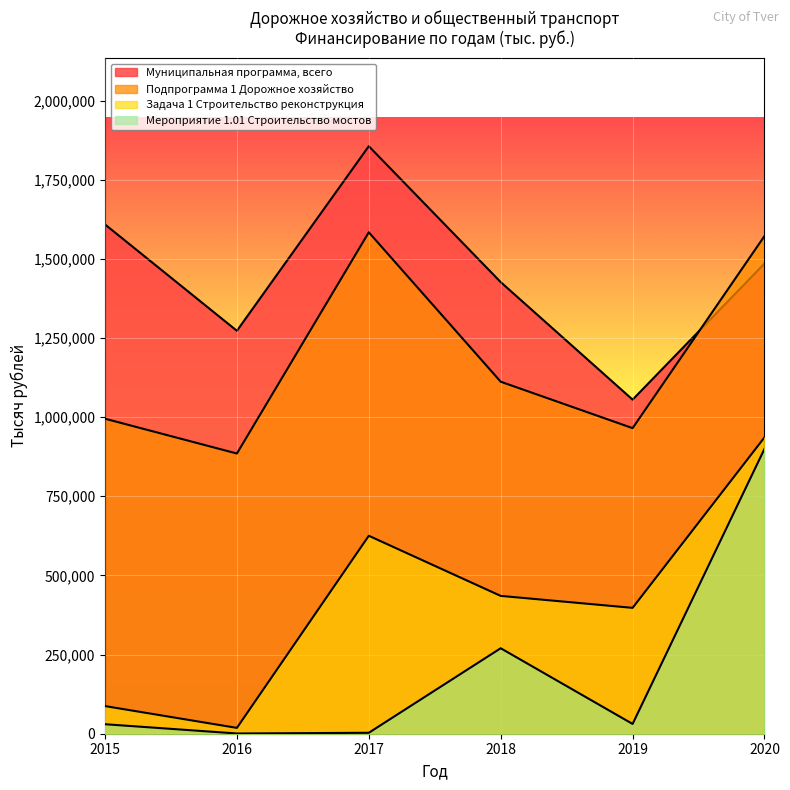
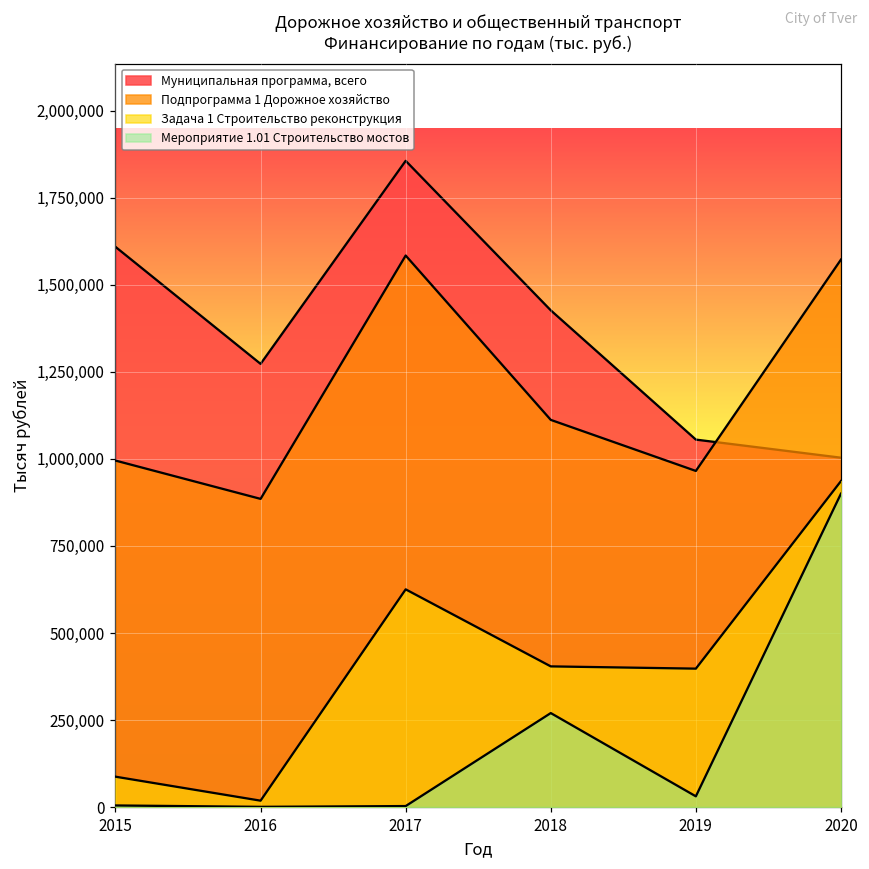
  {
    "Муниципальная программа, всего": {
      "2015": "1,610,000",
      "2016": "1,270,000",
      "2017": "1,860,000",
      "2018": "1,430,000",
      "2019": "1,060,000",
-     "2020": "1,490,000"
+     "2020": "1,000,000"
    },
    "Подпрограмма 1 Дорожное хозяйство": {
      "2015": "1,000,000",
      "2016": "890,000",
      "2017": "1,580,000",
      "2018": "1,110,000",
      "2019": "970,000",
      "2020": "1,570,000"
    },
    "Задача 1 Строительство реконструкция": {
      "2015": "90,000",
      "2016": "20,000",
      "2017": "630,000",
-     "2018": "440,000",
+     "2018": "400,000",
      "2019": "400,000",
      "2020": "940,000"
    },
    "Мероприятие 1.01 Строительство мостов": {
-     "2015": "30,000",
+     "2015": "0",
      "2016": "0",
      "2017": "0",
      "2018": "270,000",
      "2019": "30,000",
      "2020": "900,000"
    }
  }
